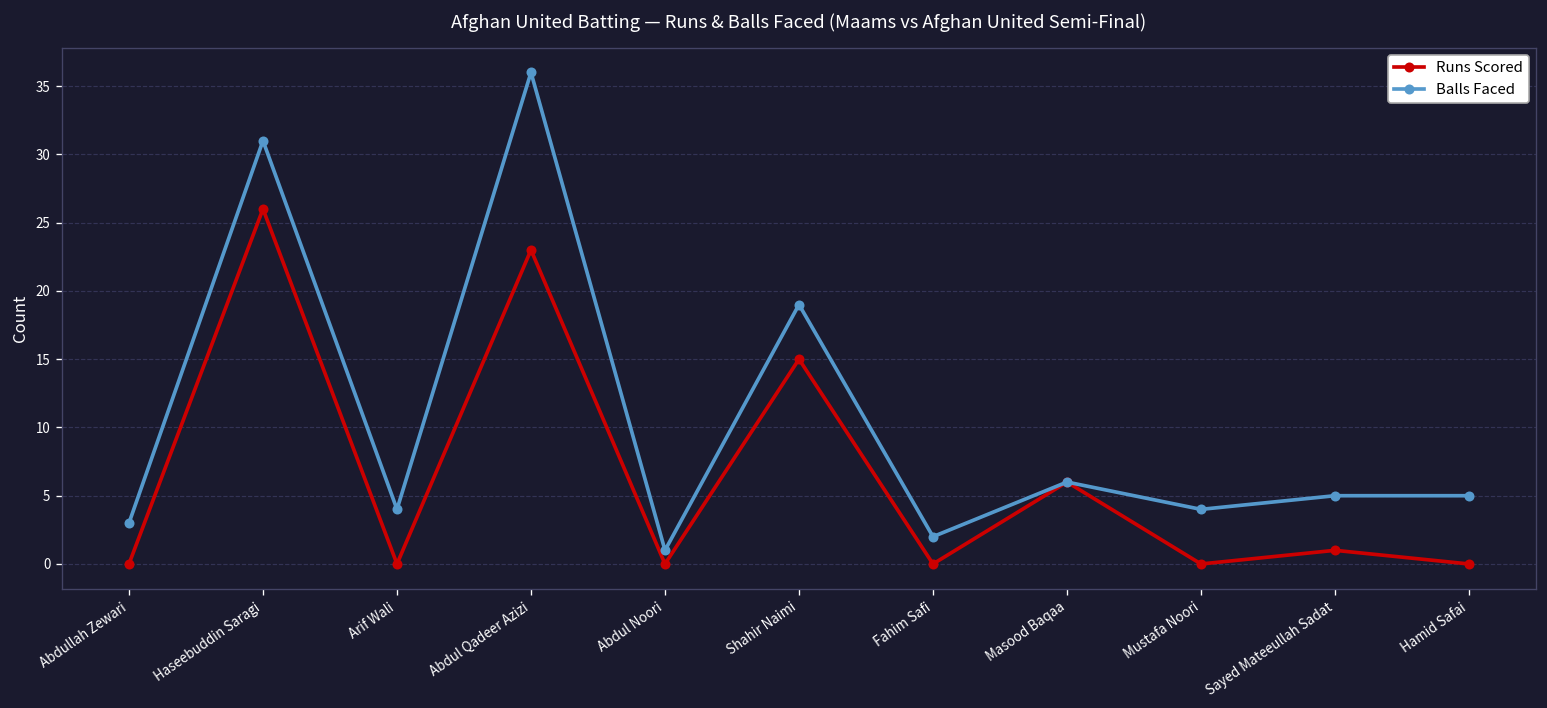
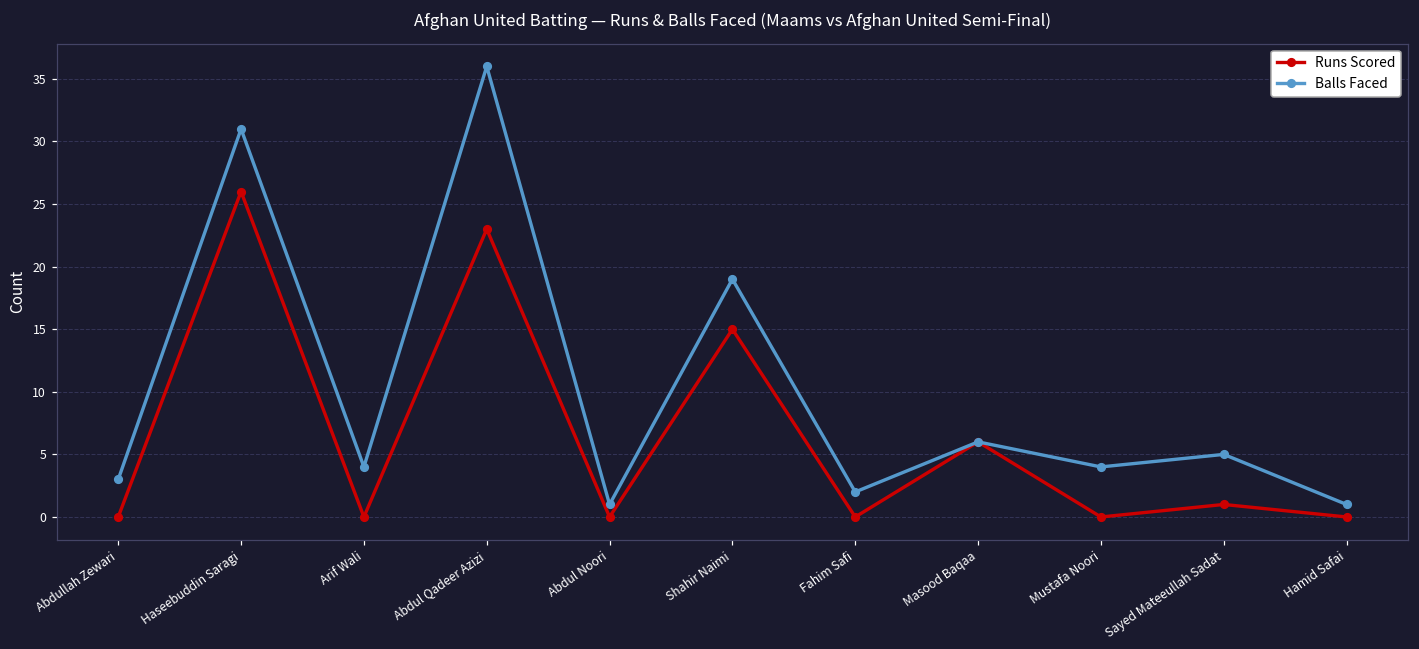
  {
    "Runs Scored": {
      "Abdullah Zewari": 0,
      "Haseebuddin Saragi": 26,
      "Arif Wali": 0,
      "Abdul Qadeer Azizi": 23,
      "Abdul Noori": 0,
      "Shahir Naimi": 15,
      "Fahim Safi": 0,
      "Mustafa Noori": 0,
      "Sayed Mateeullah Sadat": 1,
      "Hamid Safai": 0
    },
    "Balls Faced": {
      "Abdullah Zewari": 3,
      "Haseebuddin Saragi": 31,
      "Arif Wali": 4,
      "Abdul Qadeer Azizi": 36,
      "Abdul Noori": 1,
      "Shahir Naimi": 19,
      "Fahim Safi": 2,
      "Mustafa Noori": 4,
      "Sayed Mateeullah Sadat": 5,
-     "Hamid Safai": 5
+     "Hamid Safai": 1
    }
  }
